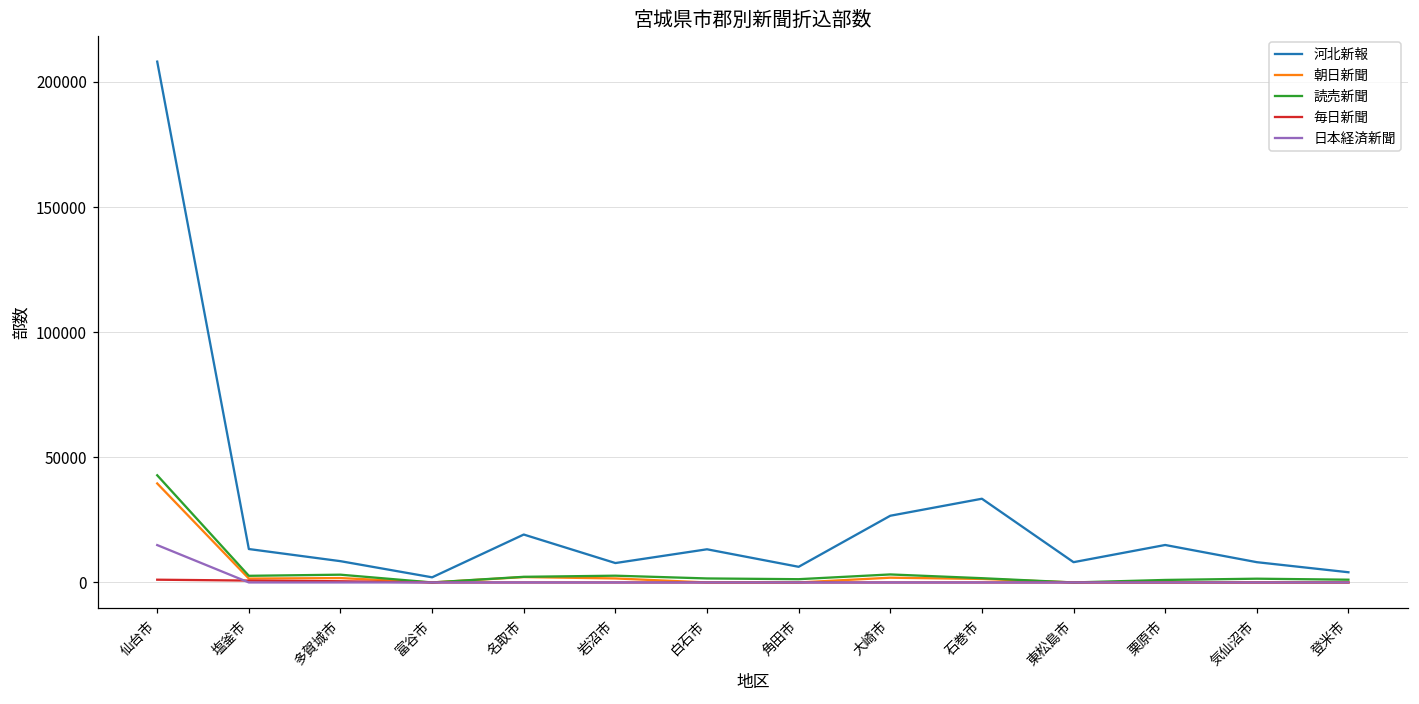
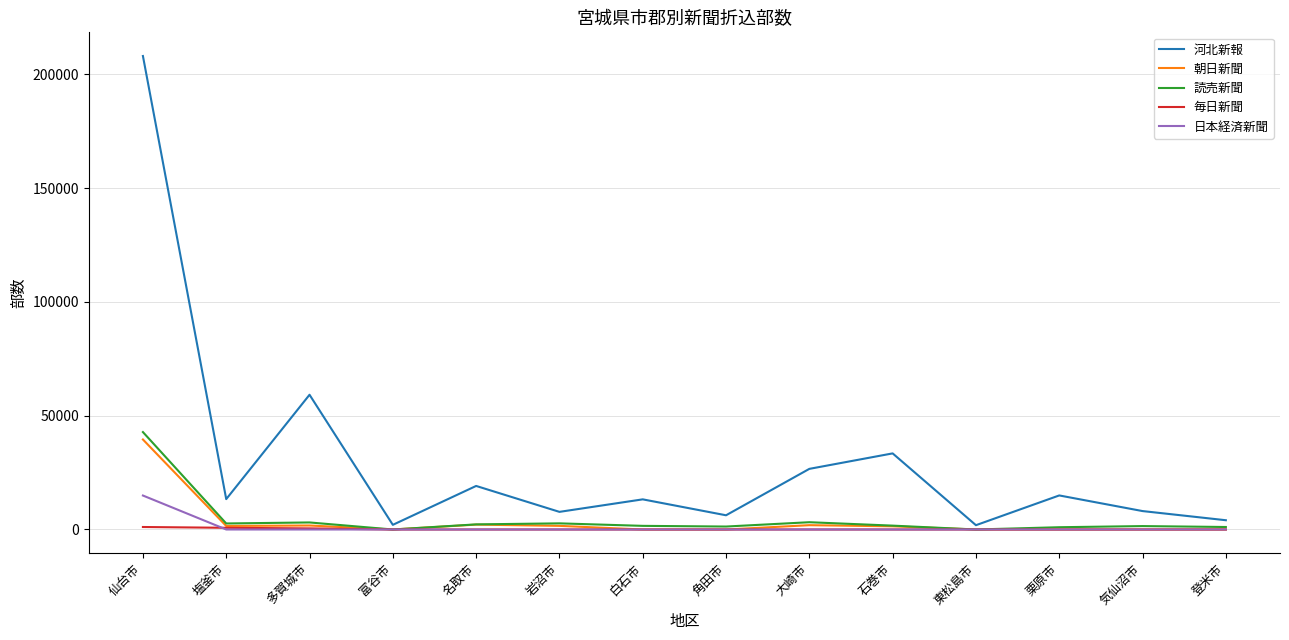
  {
    "河北新報": {
      "仙台市": 208000,
      "塩釜市": 13000,
-     "多賀城市": 9000,
+     "多賀城市": 59000,
      "富谷市": 2000,
      "名取市": 19000,
      "岩沼市": 8000,
      "白石市": 13000,
      "角田市": 6000,
      "大崎市": 27000,
      "石巻市": 33000,
-     "東松島市": 8000,
+     "東松島市": 2000,
      "栗原市": 15000,
      "気仙沼市": 8000,
      "登米市": 4000
    },
    "朝日新聞": {
      "仙台市": 40000,
      "多賀城市": 2000,
      "大崎市": 2000
    },
    "読売新聞": {
      "仙台市": 43000,
      "多賀城市": 3000,
      "白石市": 2000,
      "角田市": 1000,
      "大崎市": 3000,
      "気仙沼市": 2000
    },
    "毎日新聞": {
      "仙台市": 1000
    },
    "日本経済新聞": {
      "仙台市": 15000
    }
  }
